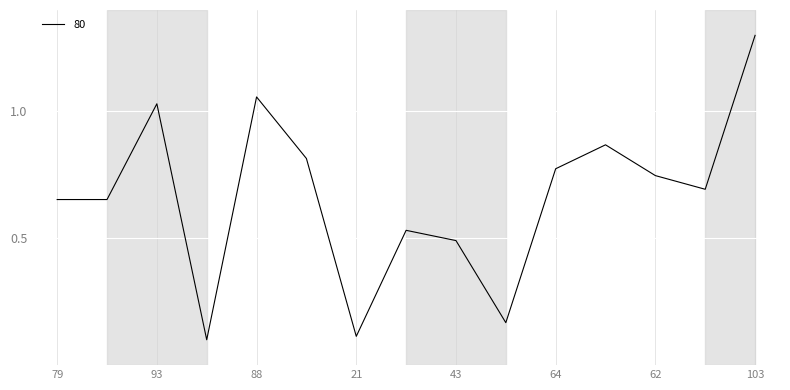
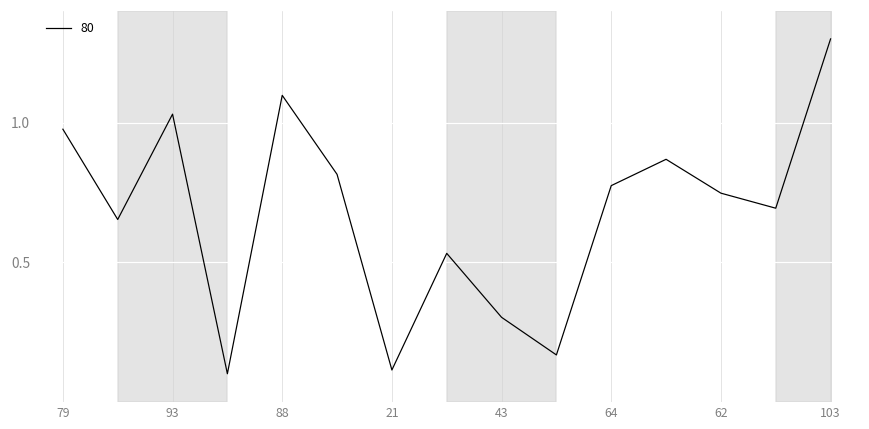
  {
-   "79": 0.65,
+   "79": 0.98,
    "93": 1.03,
-   "88": 1.06,
+   "88": 1.10,
    "21": 0.11,
-   "43": 0.49,
+   "43": 0.30,
    "64": 0.77,
    "62": 0.75,
    "103": 1.30
  }
